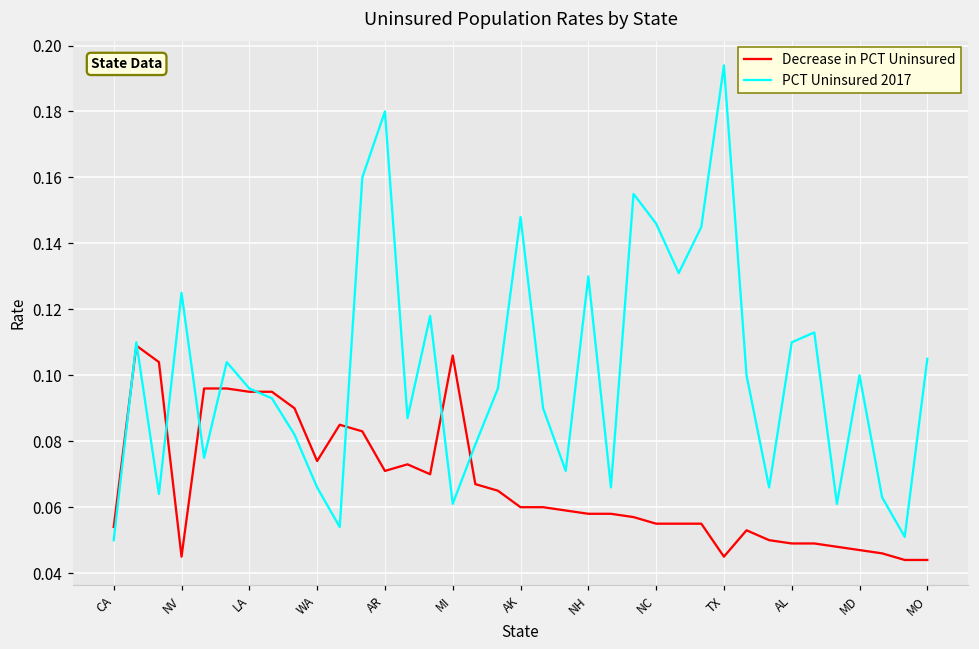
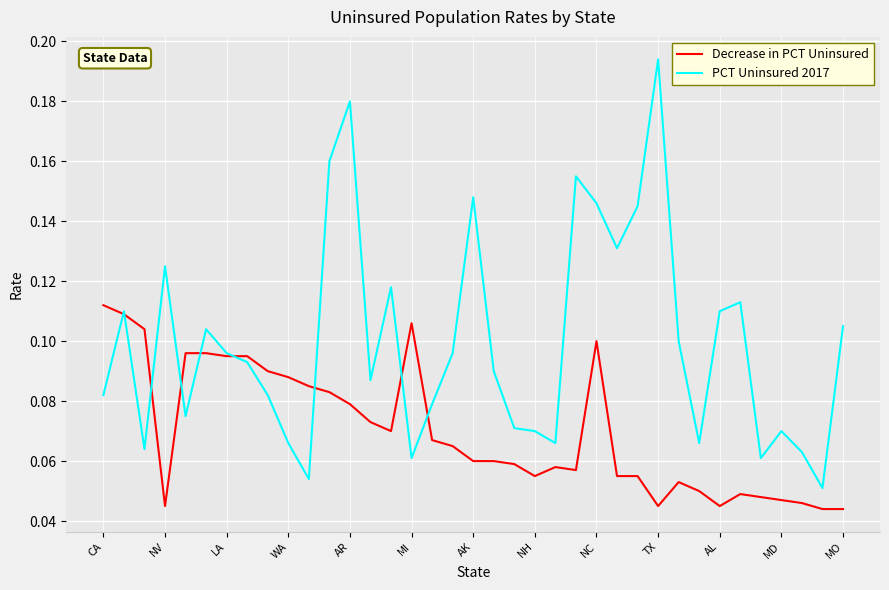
  {
    "Decrease in PCT Uninsured": {
-     "CA": 0.054,
+     "CA": 0.112,
      "NV": 0.045,
      "LA": 0.095,
-     "WA": 0.074,
-     "AR": 0.071,
+     "WA": 0.088,
+     "AR": 0.079,
      "MI": 0.106,
      "AK": 0.060,
-     "NH": 0.058,
-     "NC": 0.055,
+     "NH": 0.055,
+     "NC": 0.100,
      "TX": 0.045,
-     "AL": 0.049,
+     "AL": 0.045,
      "MD": 0.047,
      "MO": 0.044
    },
    "PCT Uninsured 2017": {
-     "CA": 0.050,
+     "CA": 0.082,
      "NV": 0.125,
      "LA": 0.096,
      "WA": 0.066,
      "AR": 0.180,
      "MI": 0.061,
      "AK": 0.148,
-     "NH": 0.13,
+     "NH": 0.07,
      "NC": 0.146,
      "TX": 0.194,
      "AL": 0.110,
-     "MD": 0.10,
+     "MD": 0.07,
      "MO": 0.105
    }
  }
